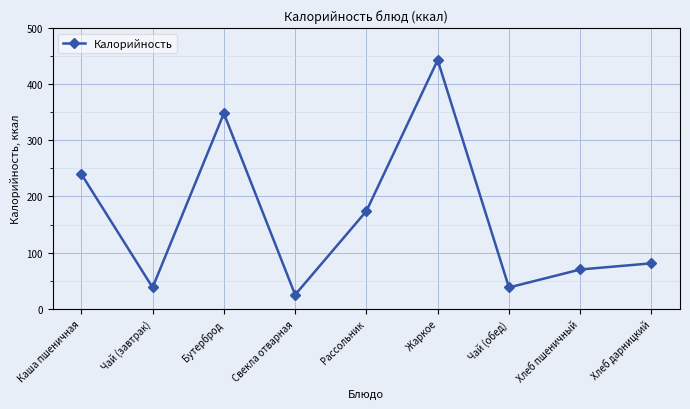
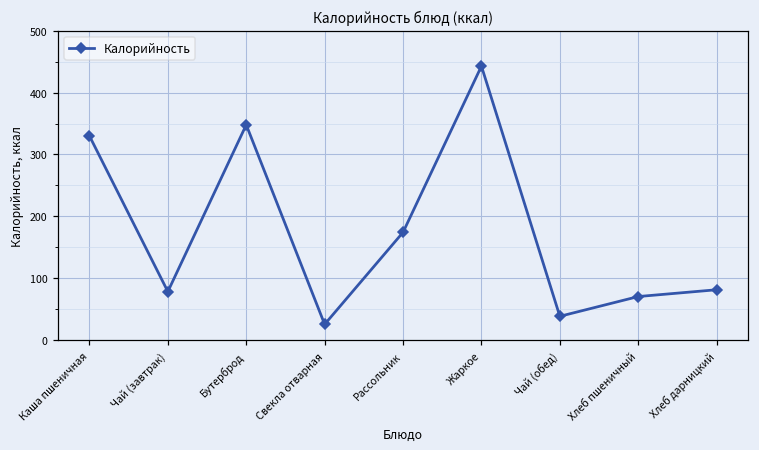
  {
-   "Каша пшеничная": 240,
-   "Чай (завтрак)": 40,
+   "Каша пшеничная": 330,
+   "Чай (завтрак)": 80,
    "Бутерброд": 350,
    "Свекла отварная": 30,
    "Рассольник": 170,
    "Жаркое": 440,
    "Чай (обед)": 40,
    "Хлеб пшеничный": 70,
    "Хлеб дарницкий": 80
  }
